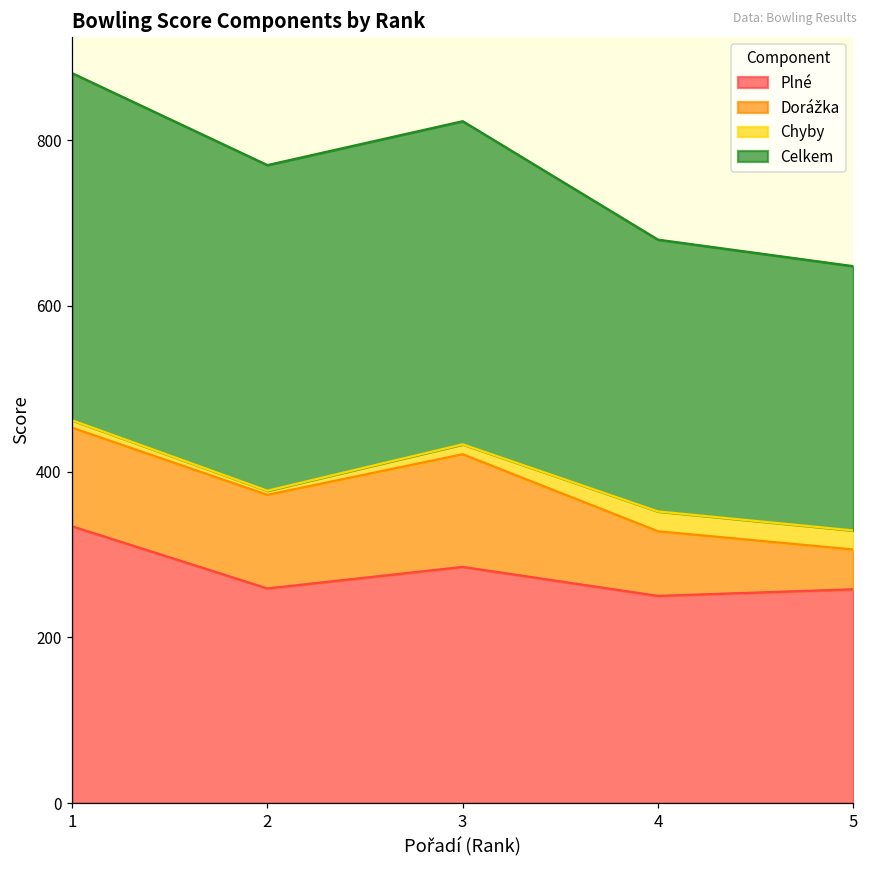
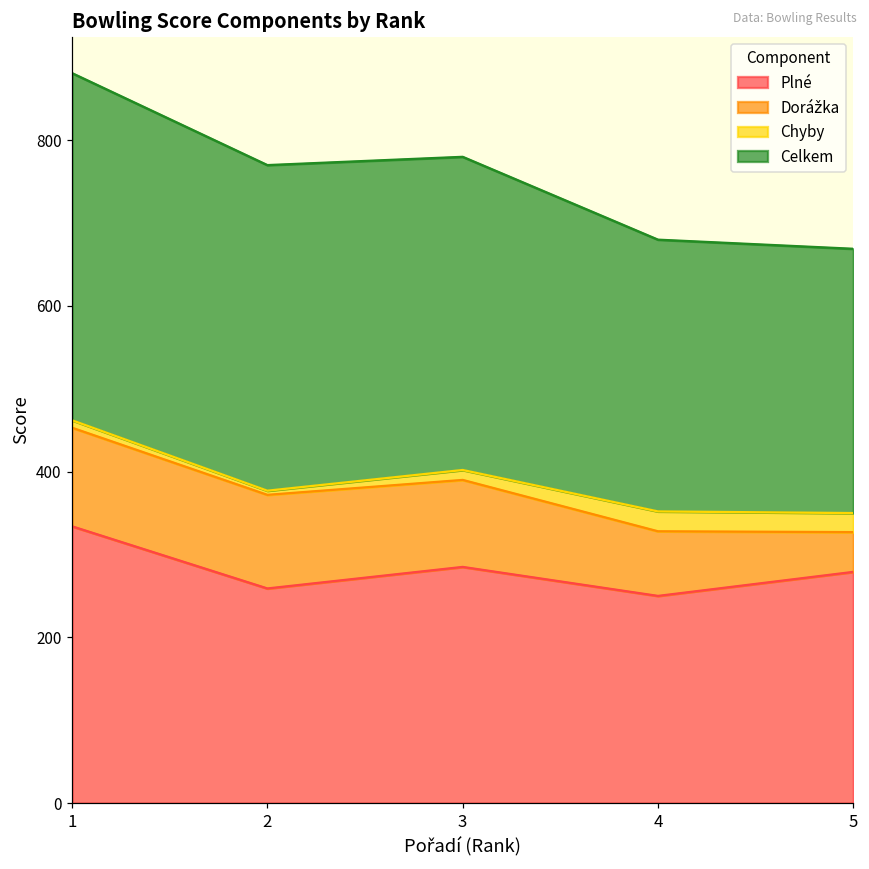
  {
    "Plné": {
      "1": 330,
      "2": 260,
      "3": 290,
      "4": 250,
-     "5": 260
+     "5": 280
    },
    "Dorážka": {
      "1": 120,
      "2": 110,
-     "3": 140,
+     "3": 110,
      "4": 80,
      "5": 50
    },
    "Chyby": {
      "1": 10,
      "2": 10,
      "3": 10,
      "4": 20,
      "5": 20
    },
    "Celkem": {
      "1": 420,
      "2": 390,
-     "3": 390,
+     "3": 380,
      "4": 330,
      "5": 320
    }
  }
